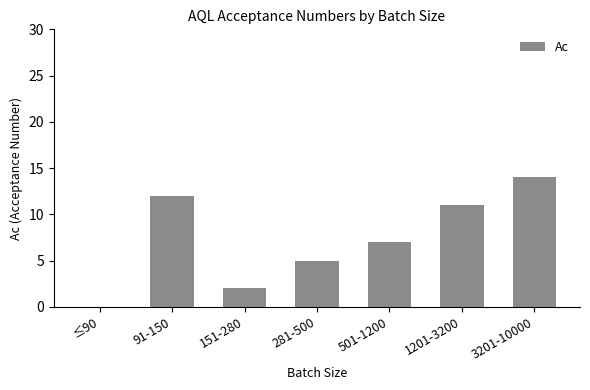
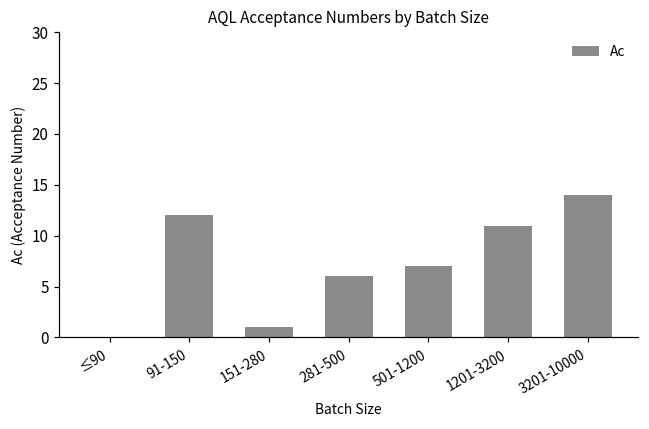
  {
    "≤90": 0,
    "91-150": 12,
-   "151-280": 2,
-   "281-500": 5,
+   "151-280": 1,
+   "281-500": 6,
    "501-1200": 7,
    "1201-3200": 11,
    "3201-10000": 14
  }
